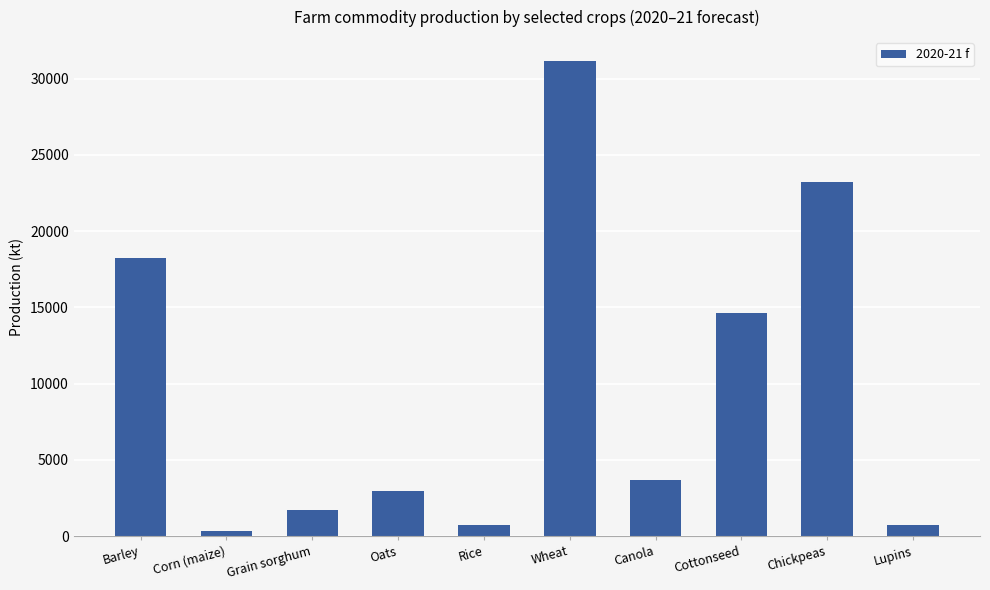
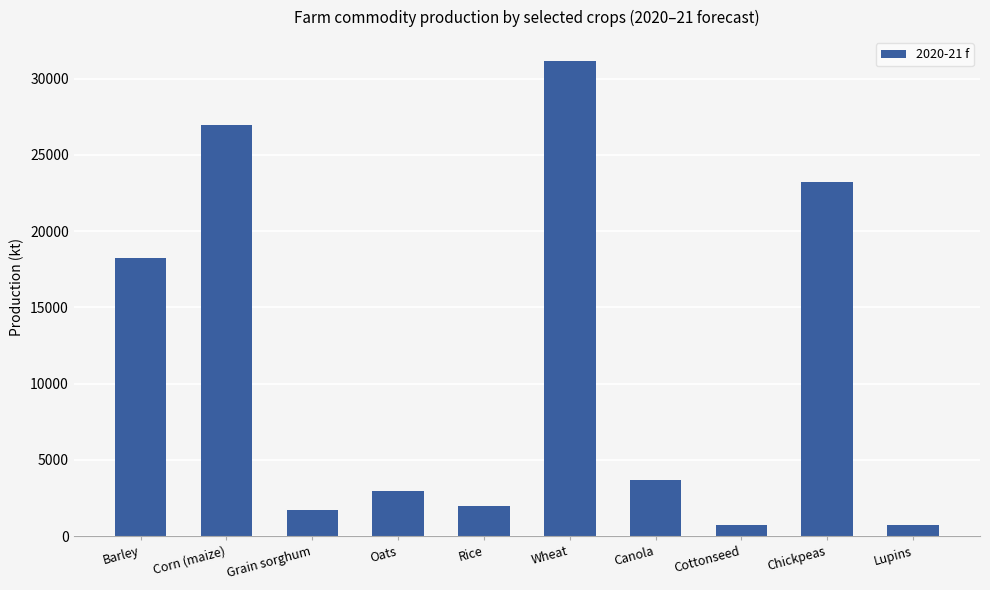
  {
    "Barley": 18300,
-   "Corn (maize)": 400,
+   "Corn (maize)": 27000,
    "Grain sorghum": 1700,
    "Oats": 2900,
-   "Rice": 800,
+   "Rice": 2000,
    "Wheat": 31200,
    "Canola": 3700,
-   "Cottonseed": 14600,
+   "Cottonseed": 700,
    "Chickpeas": 23300,
    "Lupins": 700
  }
